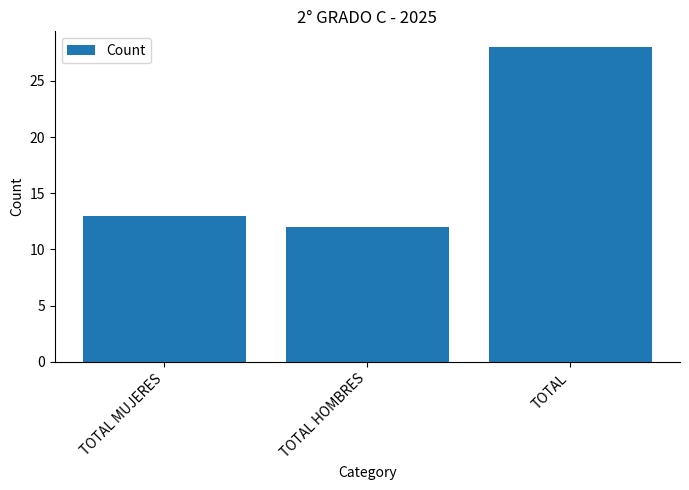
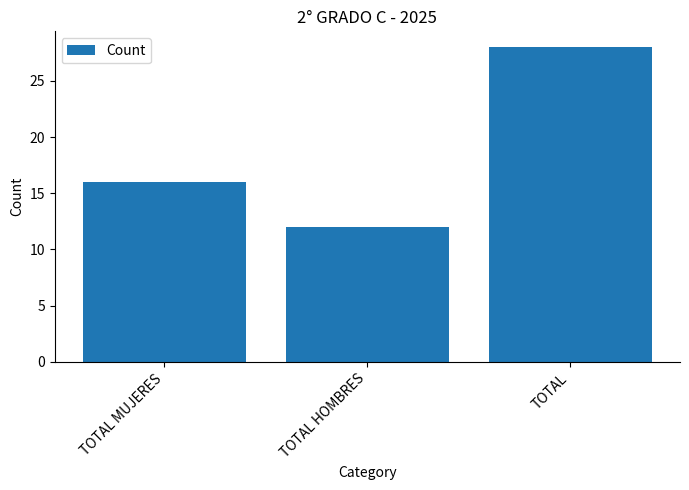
  {
-   "TOTAL MUJERES": 13,
+   "TOTAL MUJERES": 16,
    "TOTAL HOMBRES": 12,
    "TOTAL": 28
  }
